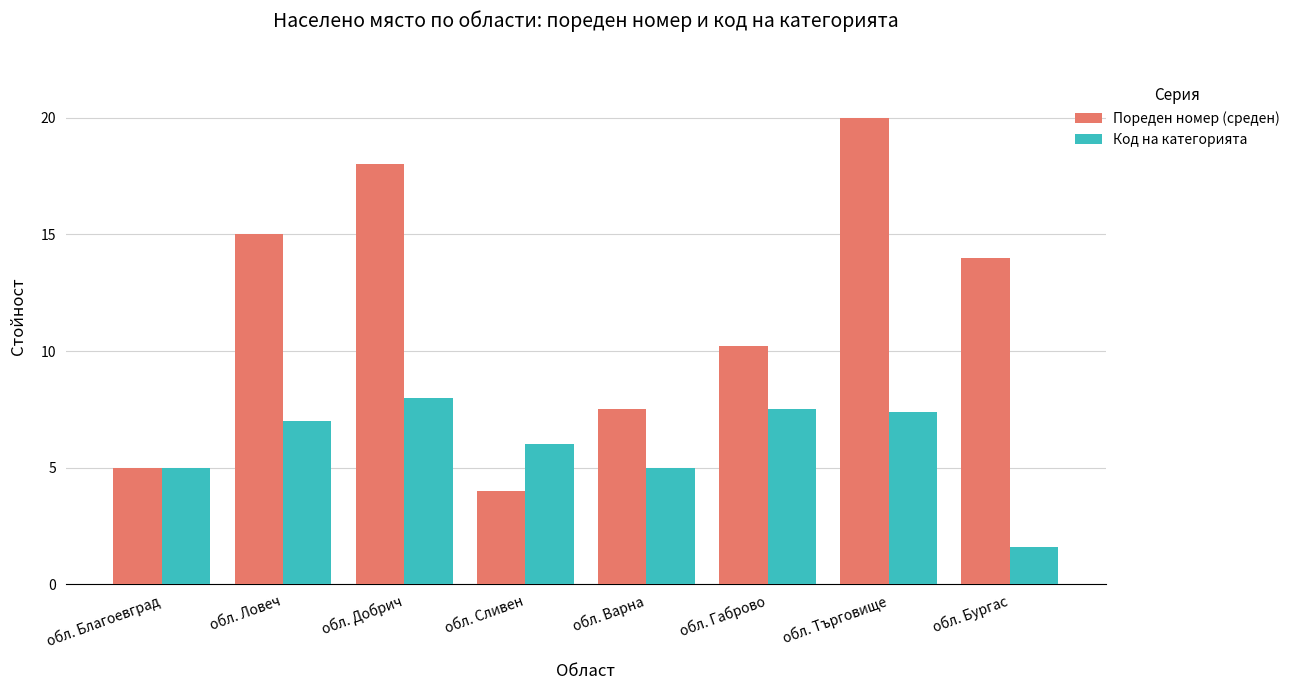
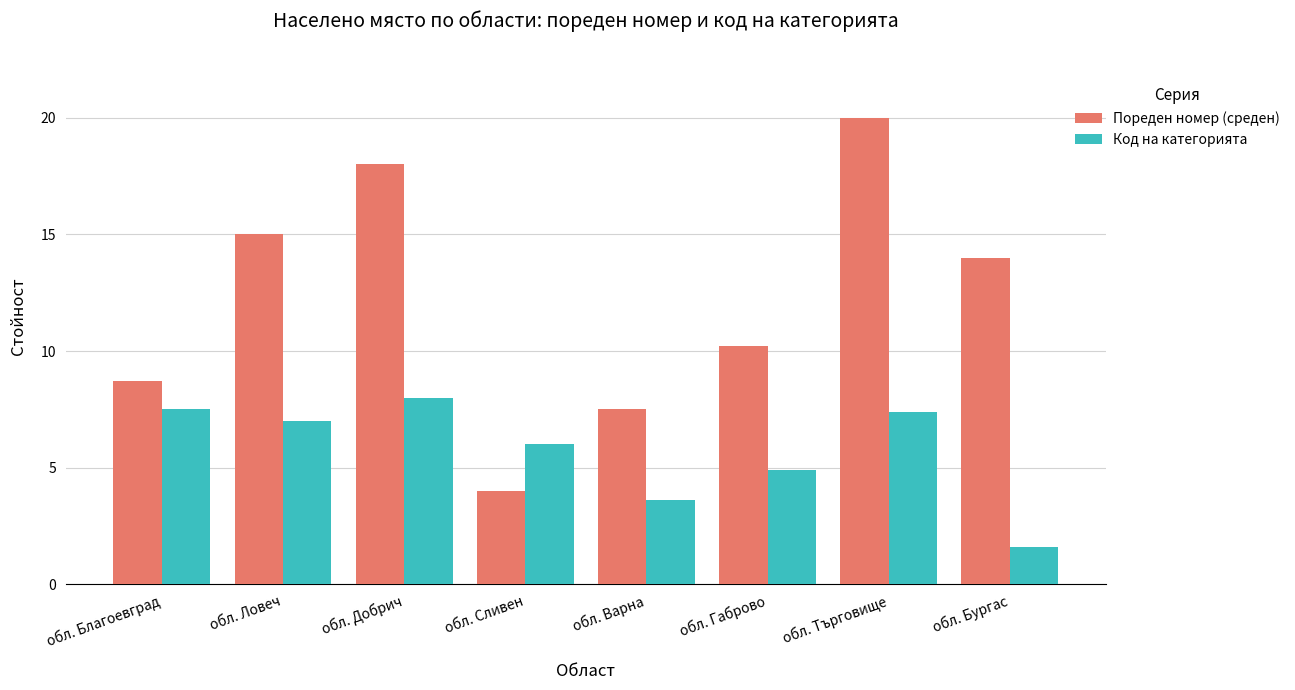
  {
    "Пореден номер (среден)": {
-     "обл. Благоевград": 5.0,
+     "обл. Благоевград": 8.7,
      "обл. Ловеч": 15.0,
      "обл. Добрич": 18.0,
      "обл. Сливен": 4.0,
      "обл. Варна": 7.5,
      "обл. Габрово": 10.2,
      "обл. Търговище": 20.0,
      "обл. Бургас": 14.0
    },
    "Код на категорията": {
-     "обл. Благоевград": 5.0,
+     "обл. Благоевград": 7.5,
      "обл. Ловеч": 7.0,
      "обл. Добрич": 8.0,
      "обл. Сливен": 6.0,
-     "обл. Варна": 5.0,
-     "обл. Габрово": 7.5,
+     "обл. Варна": 3.6,
+     "обл. Габрово": 4.9,
      "обл. Търговище": 7.4,
      "обл. Бургас": 1.6
    }
  }
